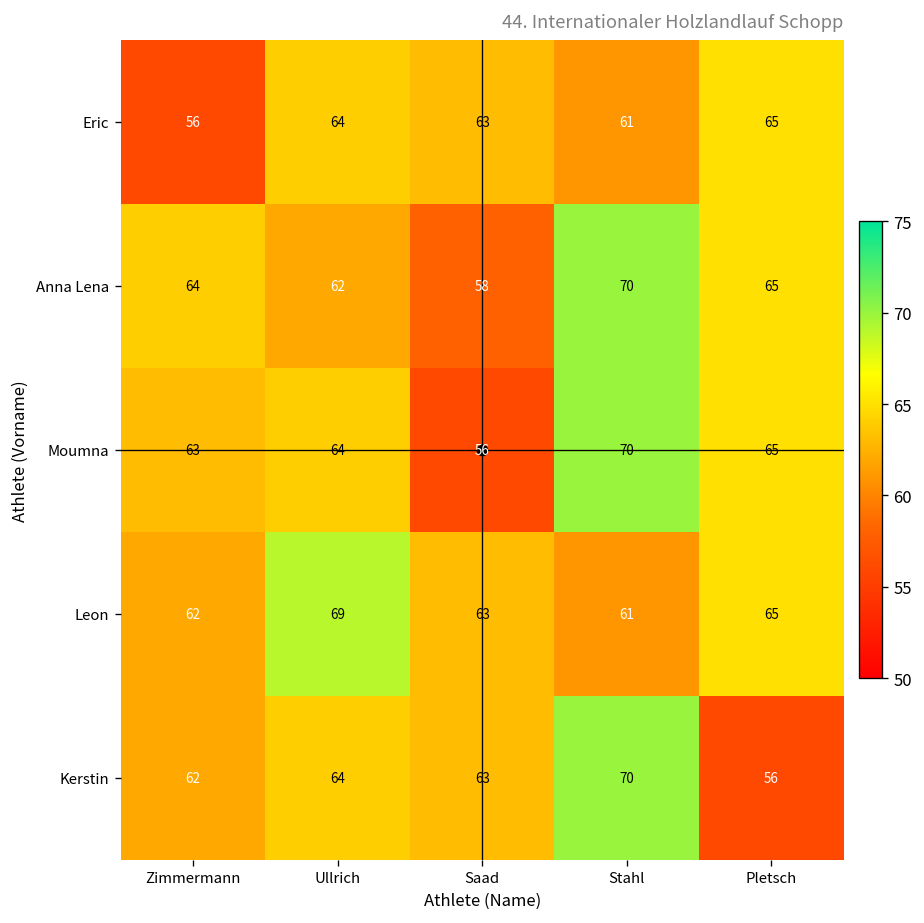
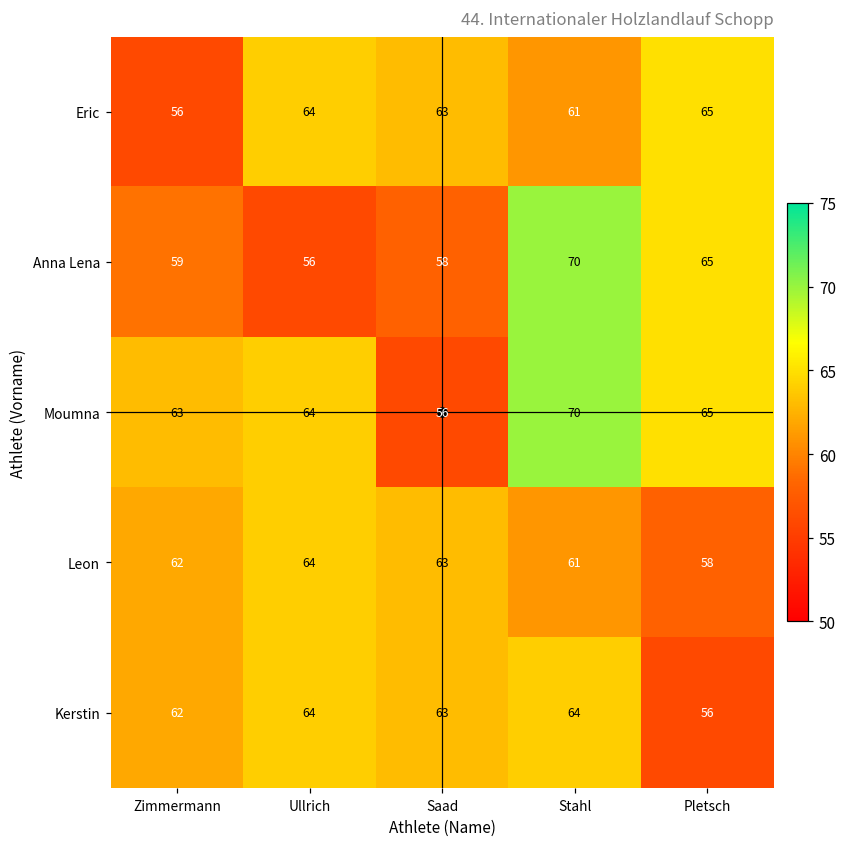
  {
    "Eric": {
      "Zimmermann": 56,
      "Ullrich": 64,
      "Saad": 63,
      "Stahl": 61,
      "Pletsch": 65
    },
    "Anna Lena": {
-     "Zimmermann": 64,
-     "Ullrich": 62,
+     "Zimmermann": 59,
+     "Ullrich": 56,
      "Saad": 58,
      "Stahl": 70,
      "Pletsch": 65
    },
    "Moumna": {
      "Zimmermann": 63,
      "Ullrich": 64,
      "Stahl": 70,
      "Pletsch": 65
    },
    "Leon": {
      "Zimmermann": 62,
-     "Ullrich": 69,
+     "Ullrich": 64,
      "Saad": 63,
      "Stahl": 61,
-     "Pletsch": 65
+     "Pletsch": 58
    },
    "Kerstin": {
      "Zimmermann": 62,
      "Ullrich": 64,
      "Saad": 63,
-     "Stahl": 70,
+     "Stahl": 64,
      "Pletsch": 56
    }
  }
